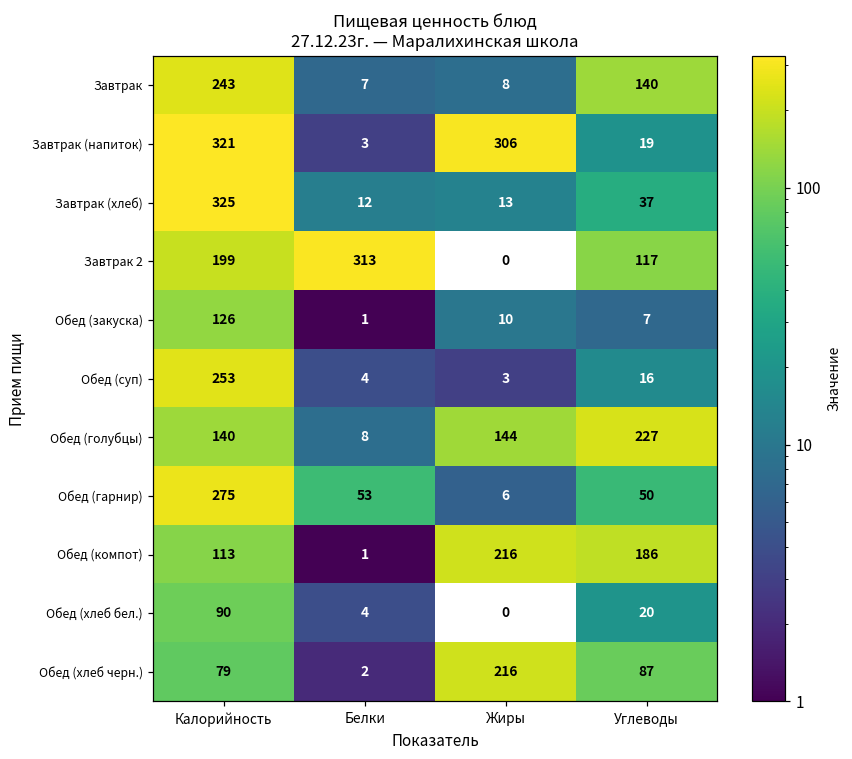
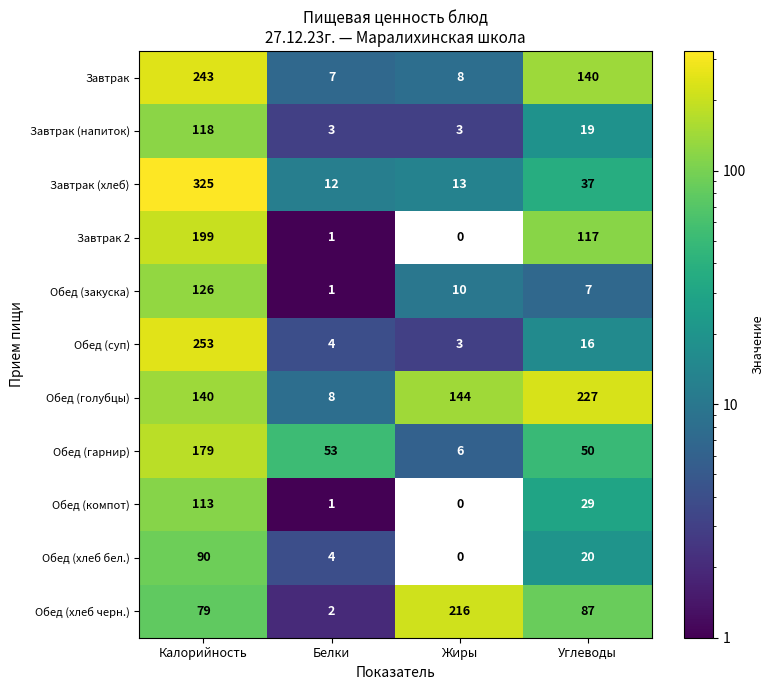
  {
    "Завтрак": {
      "Калорийность": 243,
      "Белки": 7,
      "Жиры": 8,
      "Углеводы": 140
    },
    "Завтрак (напиток)": {
-     "Калорийность": 321,
+     "Калорийность": 118,
      "Белки": 3,
-     "Жиры": 306,
+     "Жиры": 3,
      "Углеводы": 19
    },
    "Завтрак (хлеб)": {
      "Калорийность": 325,
      "Белки": 12,
      "Жиры": 13,
      "Углеводы": 37
    },
    "Завтрак 2": {
      "Калорийность": 199,
-     "Белки": 313,
+     "Белки": 1,
      "Жиры": 0,
      "Углеводы": 117
    },
    "Обед (закуска)": {
      "Калорийность": 126,
      "Белки": 1,
      "Жиры": 10,
      "Углеводы": 7
    },
    "Обед (суп)": {
      "Калорийность": 253,
      "Белки": 4,
      "Жиры": 3,
      "Углеводы": 16
    },
    "Обед (голубцы)": {
      "Калорийность": 140,
      "Белки": 8,
      "Жиры": 144,
      "Углеводы": 227
    },
    "Обед (гарнир)": {
-     "Калорийность": 275,
+     "Калорийность": 179,
      "Белки": 53,
      "Жиры": 6,
      "Углеводы": 50
    },
    "Обед (компот)": {
      "Калорийность": 113,
      "Белки": 1,
-     "Жиры": 216,
-     "Углеводы": 186
+     "Жиры": 0,
+     "Углеводы": 29
    },
    "Обед (хлеб бел.)": {
      "Калорийность": 90,
      "Белки": 4,
      "Жиры": 0,
      "Углеводы": 20
    },
    "Обед (хлеб черн.)": {
      "Калорийность": 79,
      "Белки": 2,
      "Жиры": 216,
      "Углеводы": 87
    }
  }
